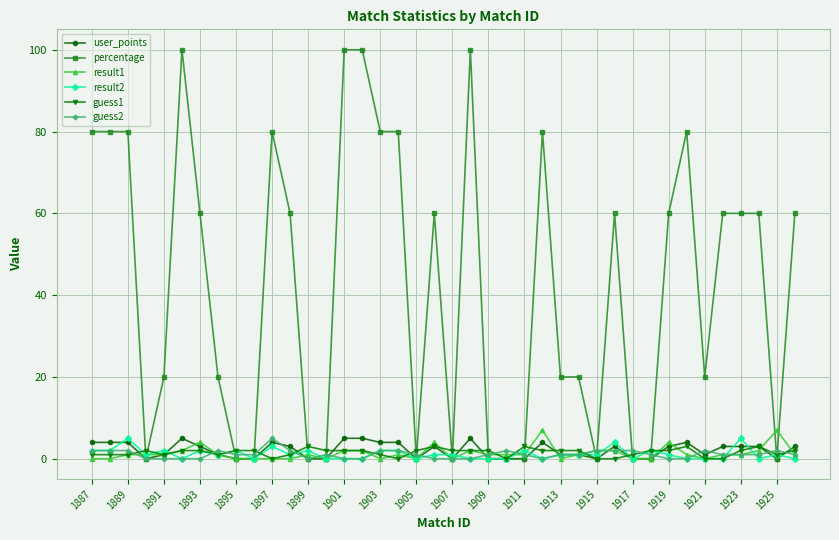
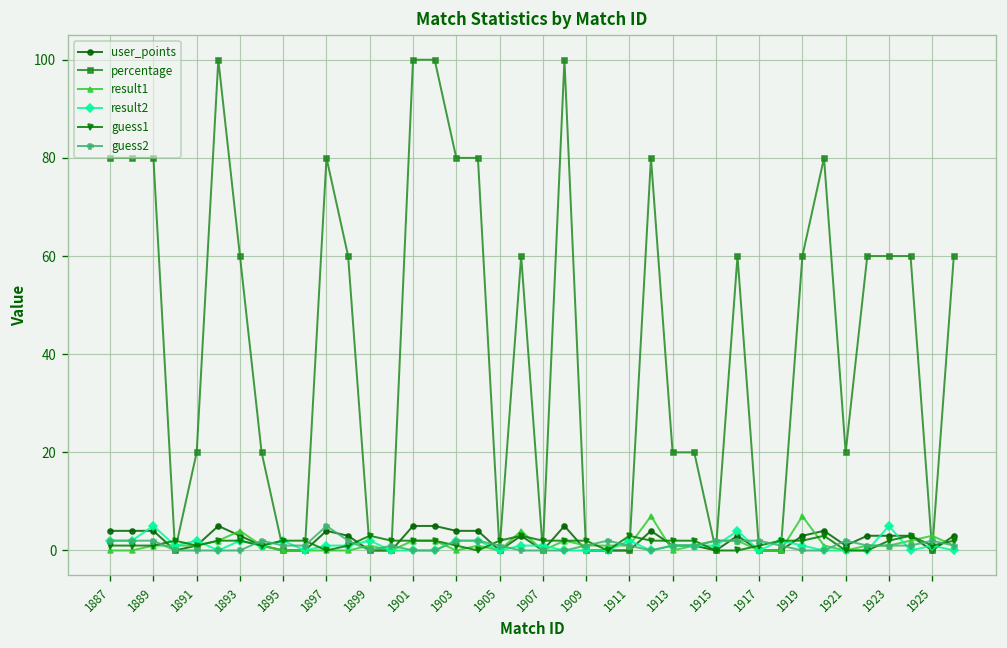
  {
    "result1": {
      "1887": 0,
      "1893": 4,
      "1899": 1,
      "1903": 0,
      "1913": 0,
-     "1919": 4,
-     "1925": 7
+     "1919": 7,
+     "1925": 3
    },
    "result2": {
      "1889": 5,
      "1891": 2,
-     "1897": 3,
+     "1897": 1,
      "1899": 2,
      "1907": 1,
      "1911": 2,
      "1915": 1,
      "1919": 1,
      "1923": 5
    },
    "guess2": {
      "1889": 2,
      "1891": 0,
      "1893": 0,
      "1895": 1,
      "1897": 5,
      "1905": 1,
      "1917": 2,
      "1919": 0,
      "1921": 2,
      "1925": 2
    }
  }
